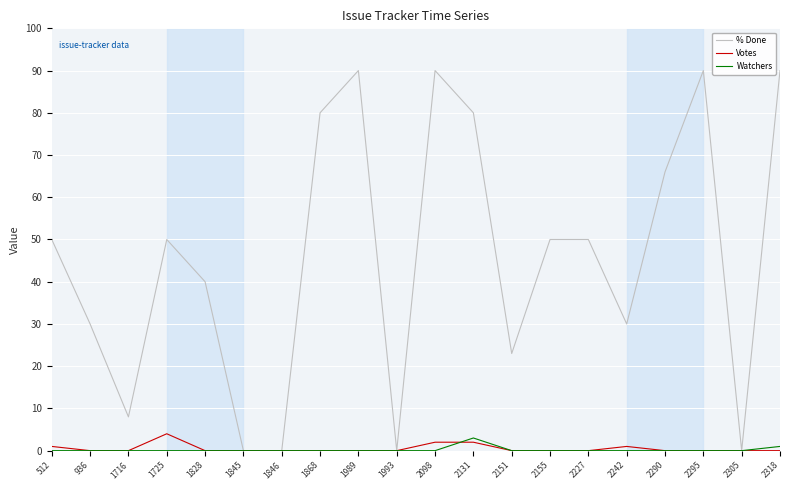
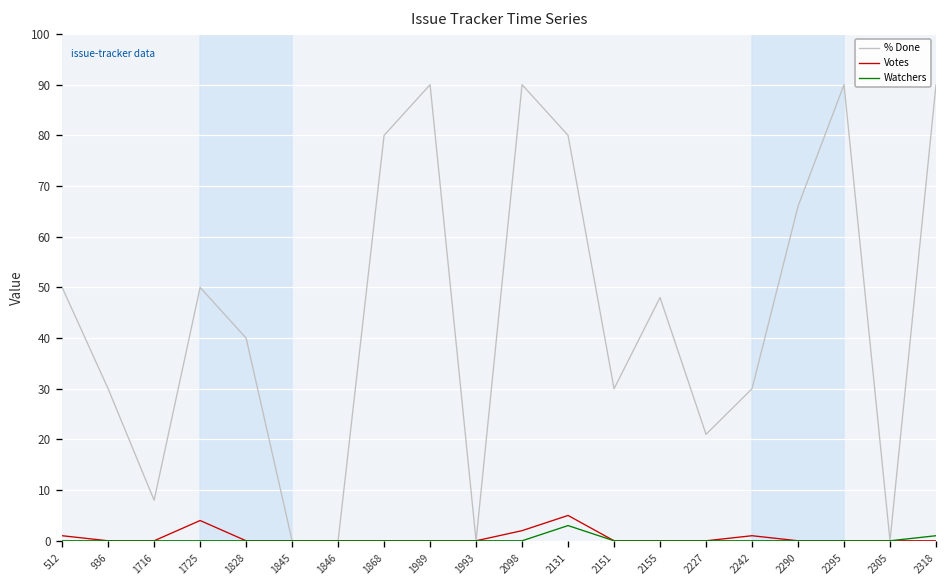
  {
    "% Done": {
      "512": 50,
      "936": 30,
      "1716": 8,
      "1725": 50,
      "1828": 40,
      "1868": 80,
      "1989": 90,
      "2098": 90,
      "2131": 80,
-     "2151": 23,
-     "2155": 50,
-     "2227": 50,
+     "2151": 30,
+     "2155": 48,
+     "2227": 21,
      "2242": 30,
      "2290": 66,
      "2295": 90,
      "2318": 90
    },
    "Votes": {
      "512": 1,
      "1725": 4,
      "2098": 2,
-     "2131": 2,
+     "2131": 5,
      "2242": 1,
      "2318": 0
    },
    "Watchers": {
      "512": 0,
      "1725": 0,
      "2098": 0,
      "2131": 3,
      "2242": 0,
      "2318": 1
    }
  }
